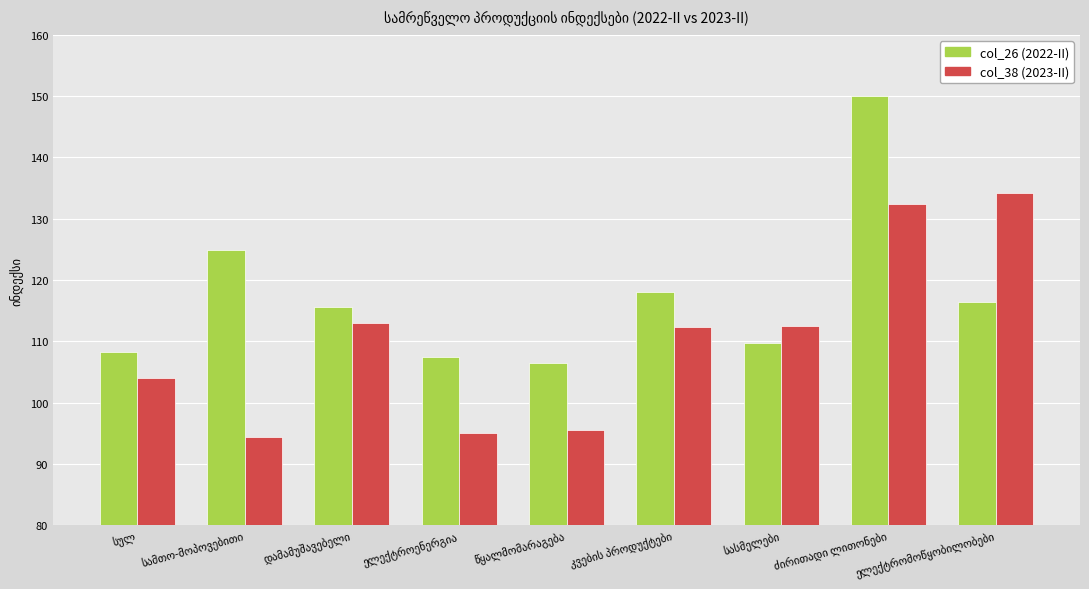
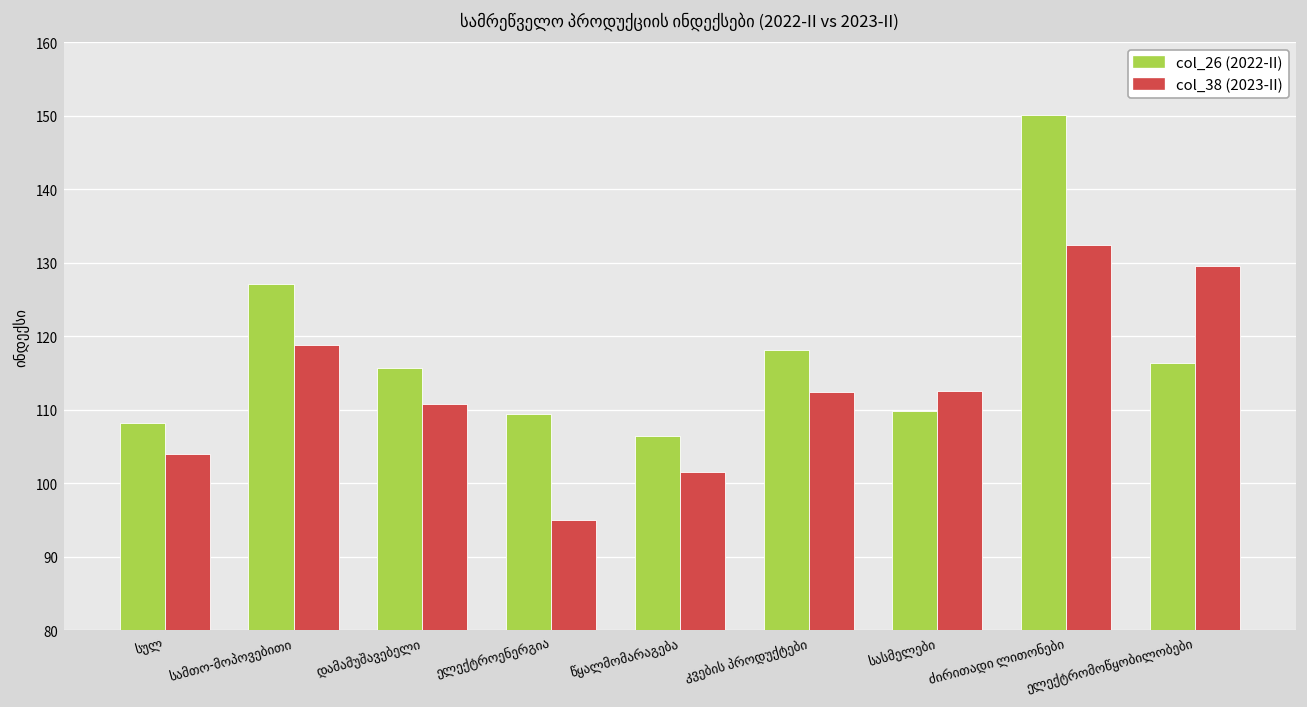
  {
    "col_26 (2022-II)": {
      "სულ": 108,
-     "სამთო-მოპოვებითი": 125,
+     "სამთო-მოპოვებითი": 127,
      "დამამუშავებელი": 116,
-     "ელექტროენერგია": 108,
+     "ელექტროენერგია": 109,
      "წყალმომარაგება": 106,
      "კვების პროდუქტები": 118,
      "სასმელები": 110,
      "ძირითადი ლითონები": 150,
      "ელექტრომოწყობილობები": 116
    },
    "col_38 (2023-II)": {
      "სულ": 104,
-     "სამთო-მოპოვებითი": 94,
-     "დამამუშავებელი": 113,
+     "სამთო-მოპოვებითი": 119,
+     "დამამუშავებელი": 111,
      "ელექტროენერგია": 95,
-     "წყალმომარაგება": 95,
+     "წყალმომარაგება": 101,
      "კვების პროდუქტები": 112,
      "სასმელები": 112,
      "ძირითადი ლითონები": 132,
-     "ელექტრომოწყობილობები": 134
+     "ელექტრომოწყობილობები": 130
    }
  }
